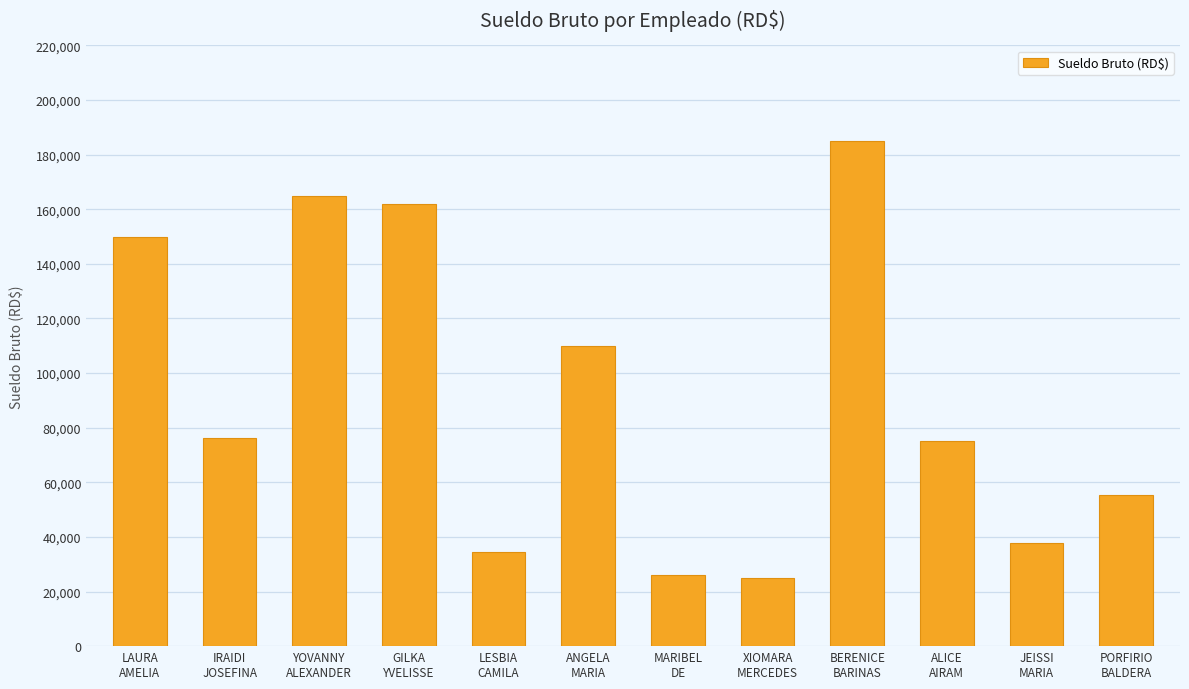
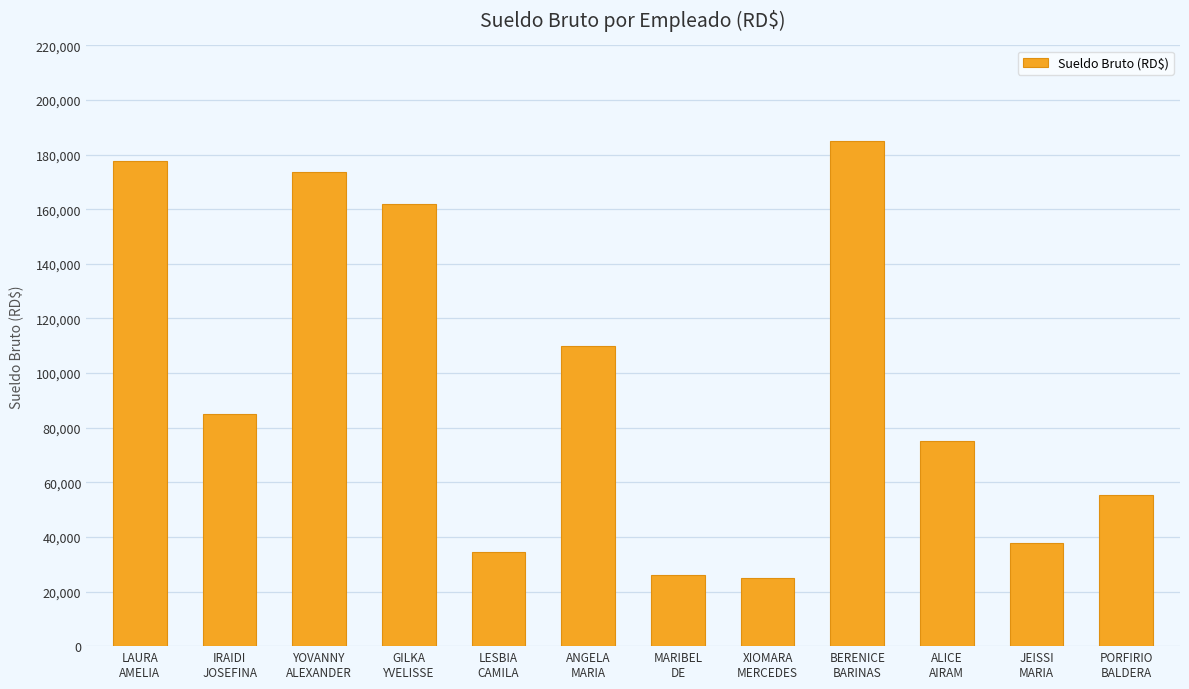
  {
-   "LAURA AMELIA": "150,000",
-   "IRAIDI JOSEFINA": "76,000",
-   "YOVANNY ALEXANDER": "165,000",
+   "LAURA AMELIA": "178,000",
+   "IRAIDI JOSEFINA": "85,000",
+   "YOVANNY ALEXANDER": "174,000",
    "GILKA YVELISSE": "162,000",
    "LESBIA CAMILA": "34,000",
    "ANGELA MARIA": "110,000",
    "MARIBEL DE": "26,000",
    "XIOMARA MERCEDES": "25,000",
    "BERENICE BARINAS": "185,000",
    "ALICE AIRAM": "75,000",
    "JEISSI MARIA": "38,000",
    "PORFIRIO BALDERA": "55,000"
  }
